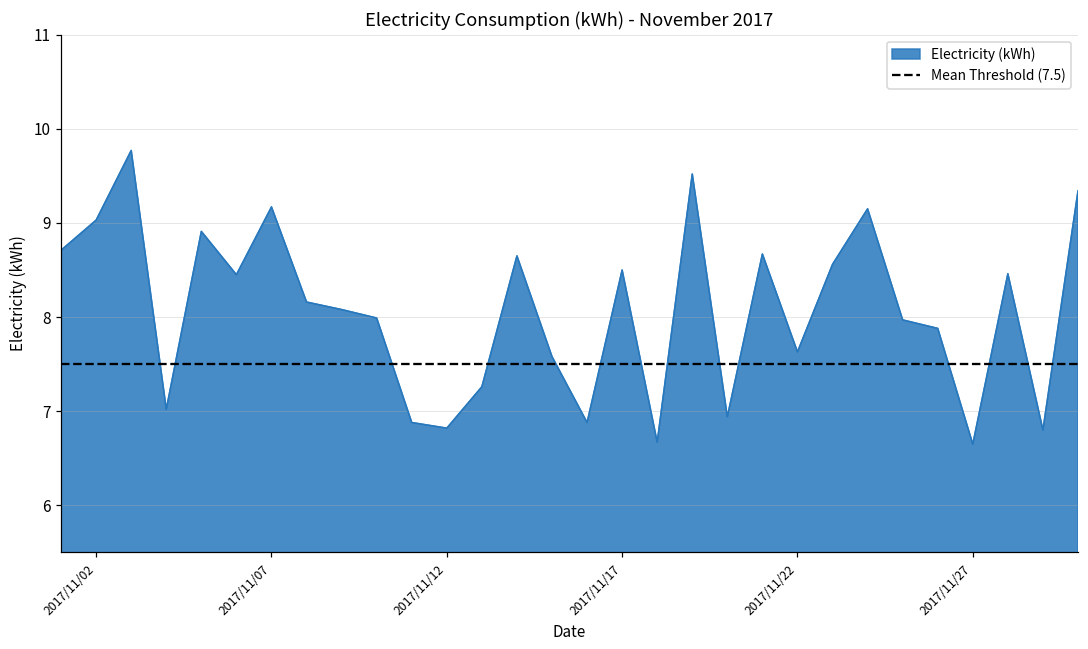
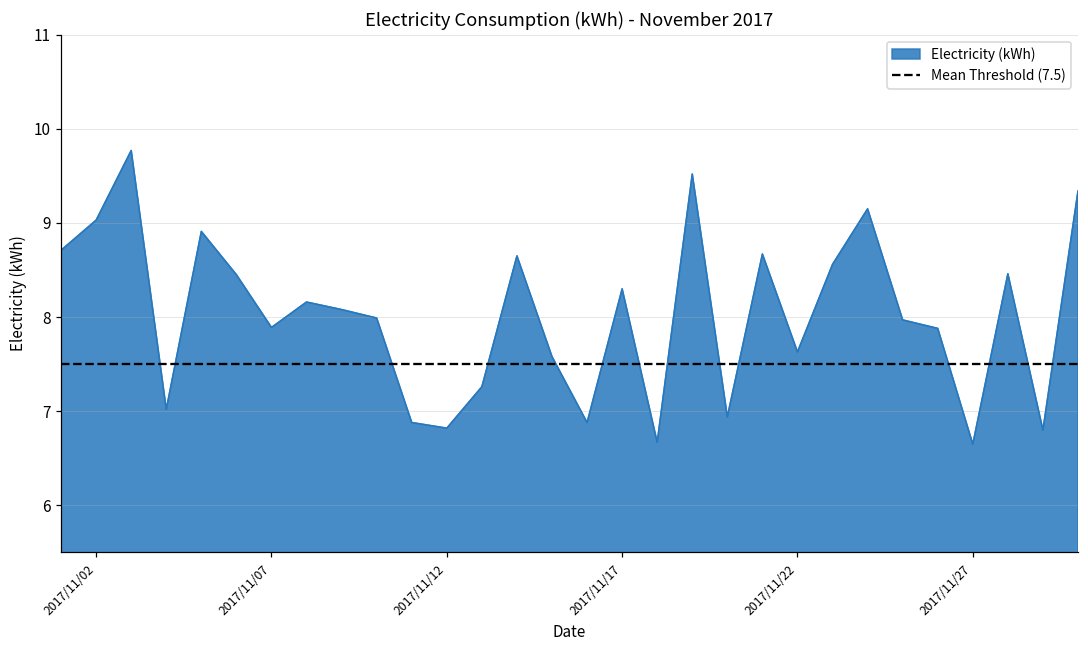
  {
    "2017/11/02": 9.0,
-   "2017/11/07": 9.2,
+   "2017/11/07": 7.9,
    "2017/11/12": 6.8,
-   "2017/11/17": 8.5,
+   "2017/11/17": 8.3,
    "2017/11/22": 7.6,
    "2017/11/27": 6.7
  }
